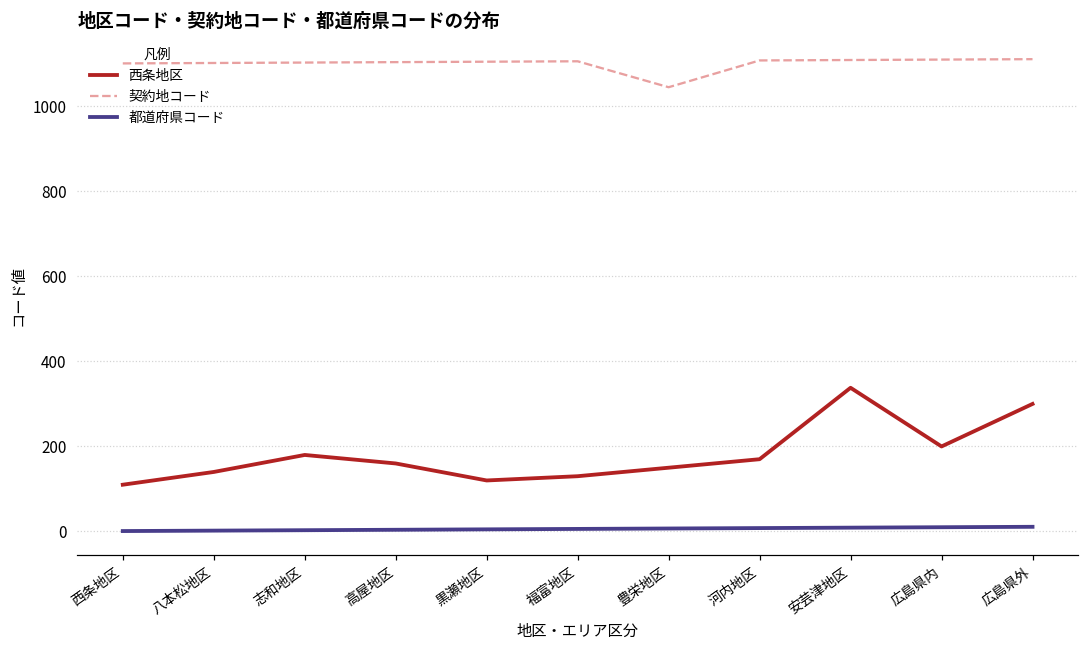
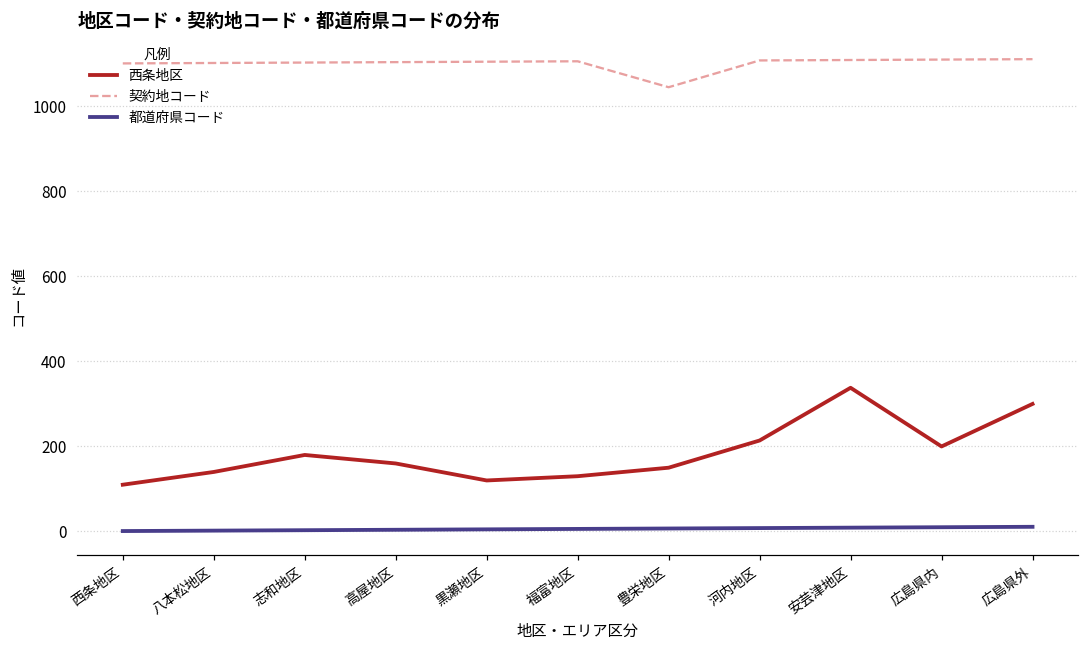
  {
    "西条地区": {
      "西条地区": 110,
      "八本松地区": 140,
      "志和地区": 180,
      "高屋地区": 160,
      "黒瀬地区": 120,
      "福富地区": 130,
      "豊栄地区": 150,
-     "河内地区": 170,
+     "河内地区": 210,
      "安芸津地区": 340,
      "広島県内": 200,
      "広島県外": 300
    },
    "契約地コード": {
      "西条地区": 1100,
      "八本松地区": 1100,
      "志和地区": 1100,
      "高屋地区": 1100,
      "黒瀬地区": 1110,
      "福富地区": 1110,
      "豊栄地区": 1050,
      "河内地区": 1110,
      "安芸津地区": 1110,
      "広島県内": 1110,
      "広島県外": 1110
    },
    "都道府県コード": {
      "西条地区": 0,
      "八本松地区": 0,
      "志和地区": 0,
      "高屋地区": 0,
      "黒瀬地区": 10,
      "福富地区": 10,
      "豊栄地区": 10,
      "河内地区": 10,
      "安芸津地区": 10,
      "広島県内": 10,
      "広島県外": 10
    }
  }
